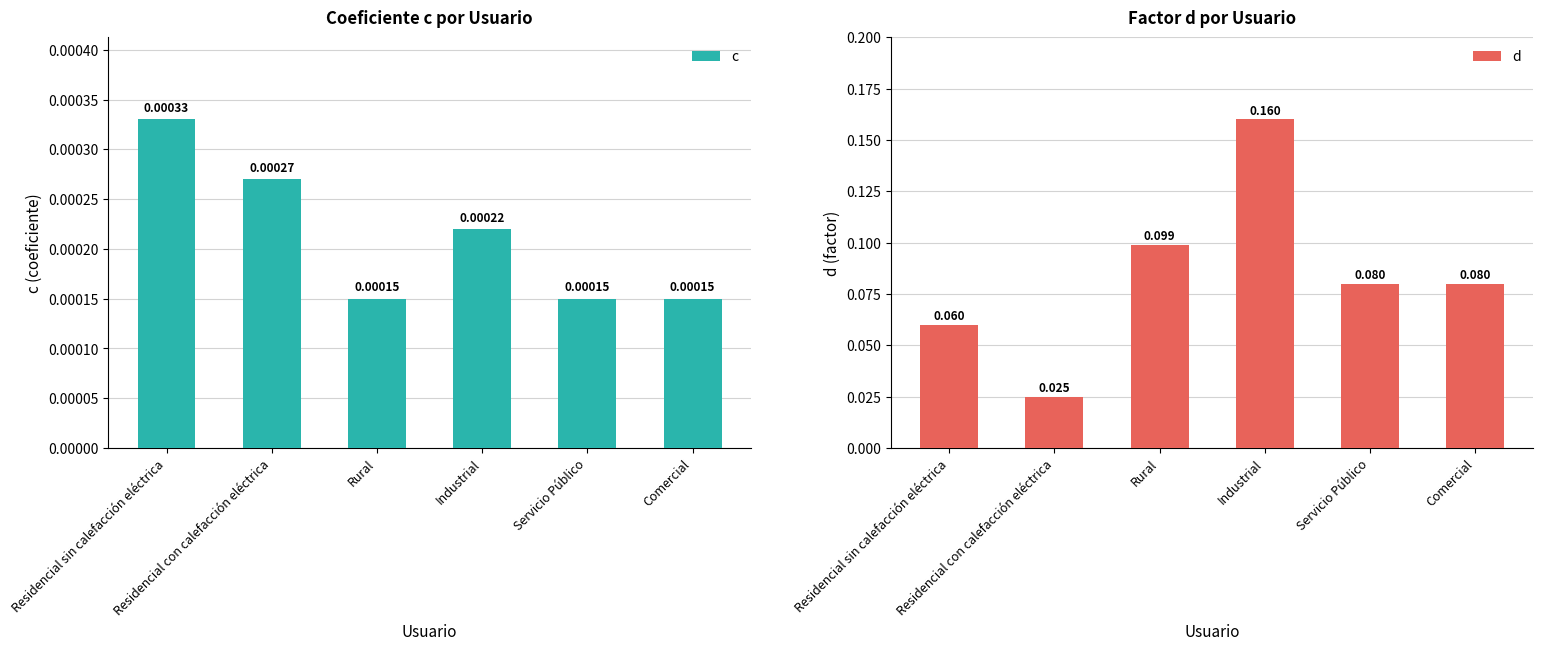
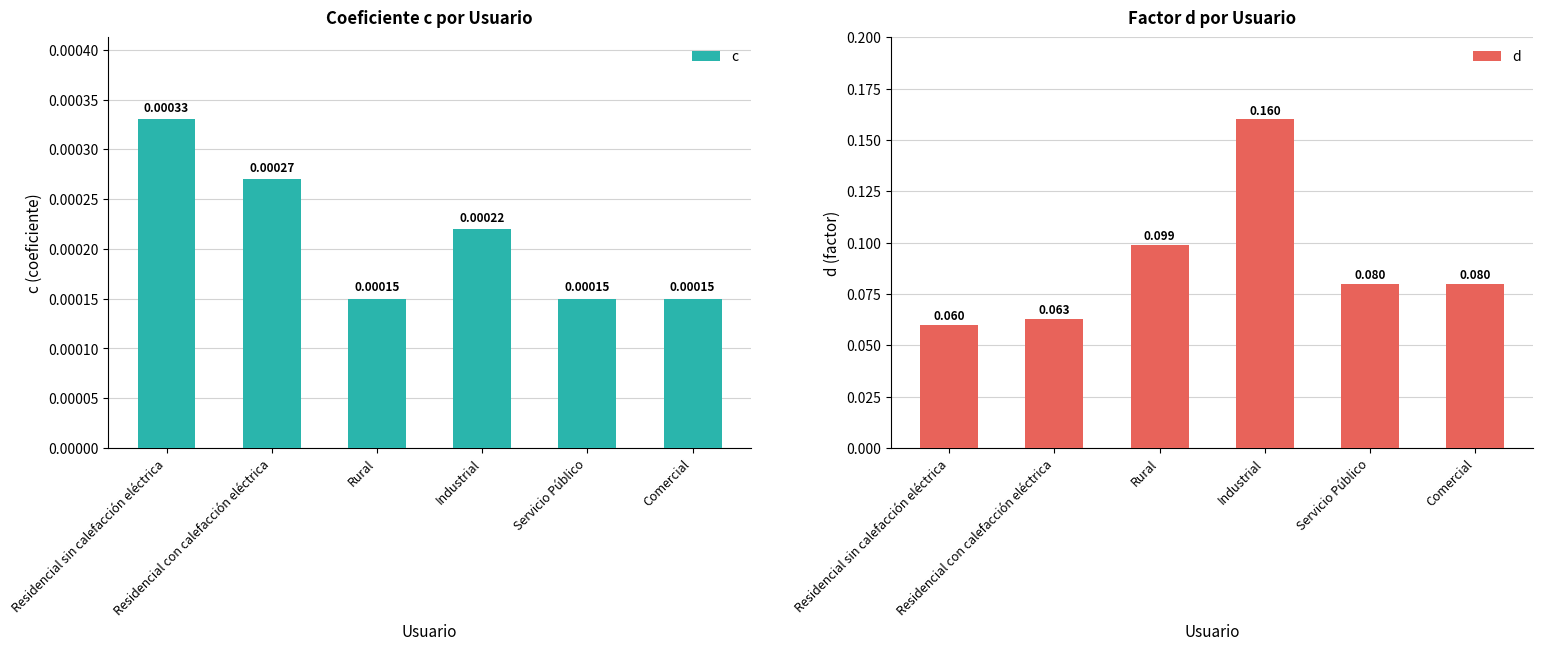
  {
    "Coeficiente c por Usuario": {
      "Residencial sin calefacción eléctrica": 0.00033,
      "Residencial con calefacción eléctrica": 0.00027,
      "Rural": 0.00015,
      "Industrial": 0.00022,
      "Servicio Público": 0.00015,
      "Comercial": 0.00015
    },
    "Factor d por Usuario": {
      "Residencial sin calefacción eléctrica": 0.060,
-     "Residencial con calefacción eléctrica": 0.025,
+     "Residencial con calefacción eléctrica": 0.063,
      "Rural": 0.099,
      "Industrial": 0.160,
      "Servicio Público": 0.080,
      "Comercial": 0.080
    }
  }
